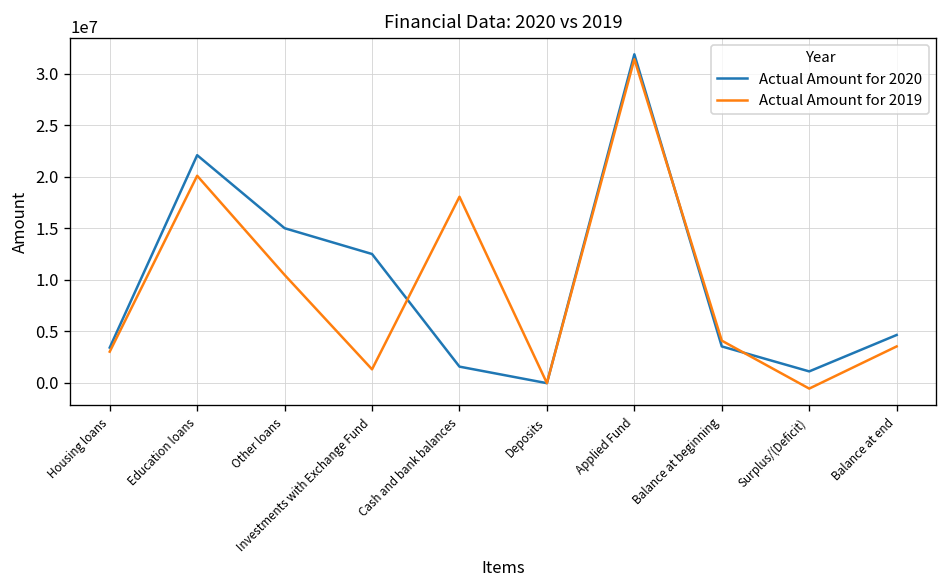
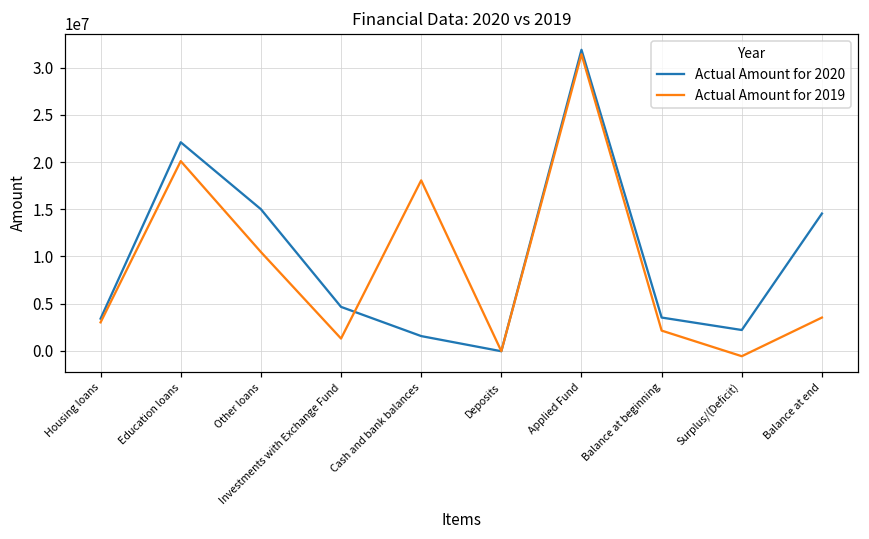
  {
    "Actual Amount for 2020": {
      "Housing loans": 3000000,
      "Education loans": 22000000,
      "Other loans": 15000000,
-     "Investments with Exchange Fund": 13000000,
+     "Investments with Exchange Fund": 5000000,
      "Cash and bank balances": 2000000,
      "Applied Fund": 32000000,
      "Balance at beginning": 4000000,
-     "Surplus/(Deficit)": 1000000,
-     "Balance at end": 5000000
+     "Surplus/(Deficit)": 2000000,
+     "Balance at end": 15000000
    },
    "Actual Amount for 2019": {
      "Housing loans": 3000000,
      "Education loans": 20000000,
      "Other loans": 10000000,
      "Investments with Exchange Fund": 1000000,
      "Cash and bank balances": 18000000,
      "Applied Fund": 31000000,
-     "Balance at beginning": 4000000,
+     "Balance at beginning": 2000000,
      "Surplus/(Deficit)": -1000000,
      "Balance at end": 4000000
    }
  }
